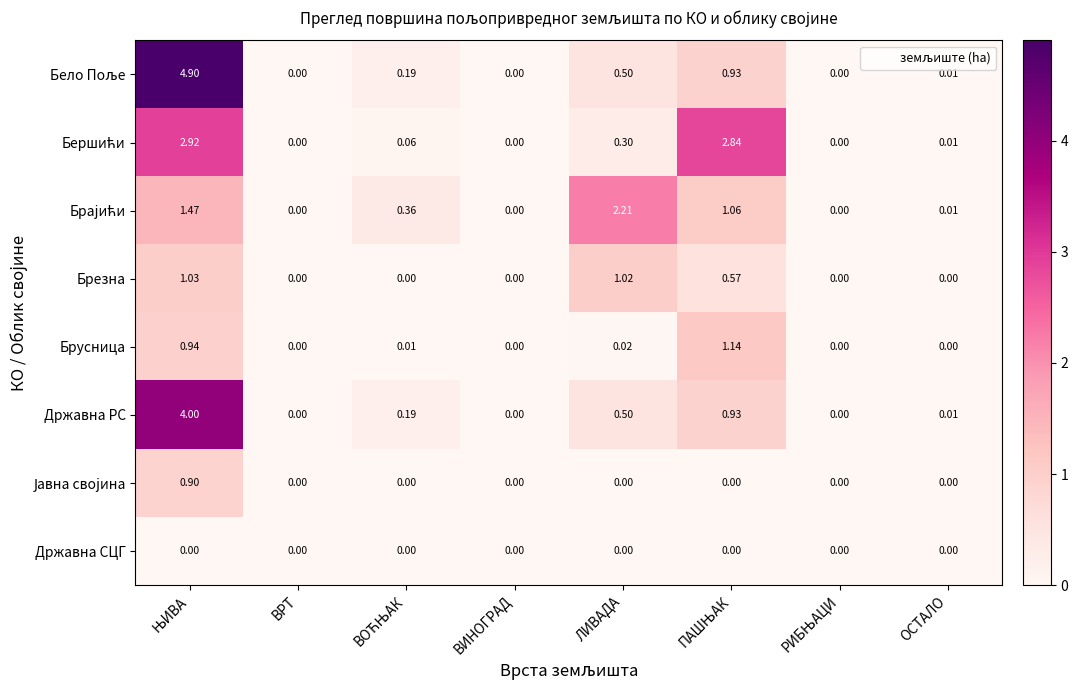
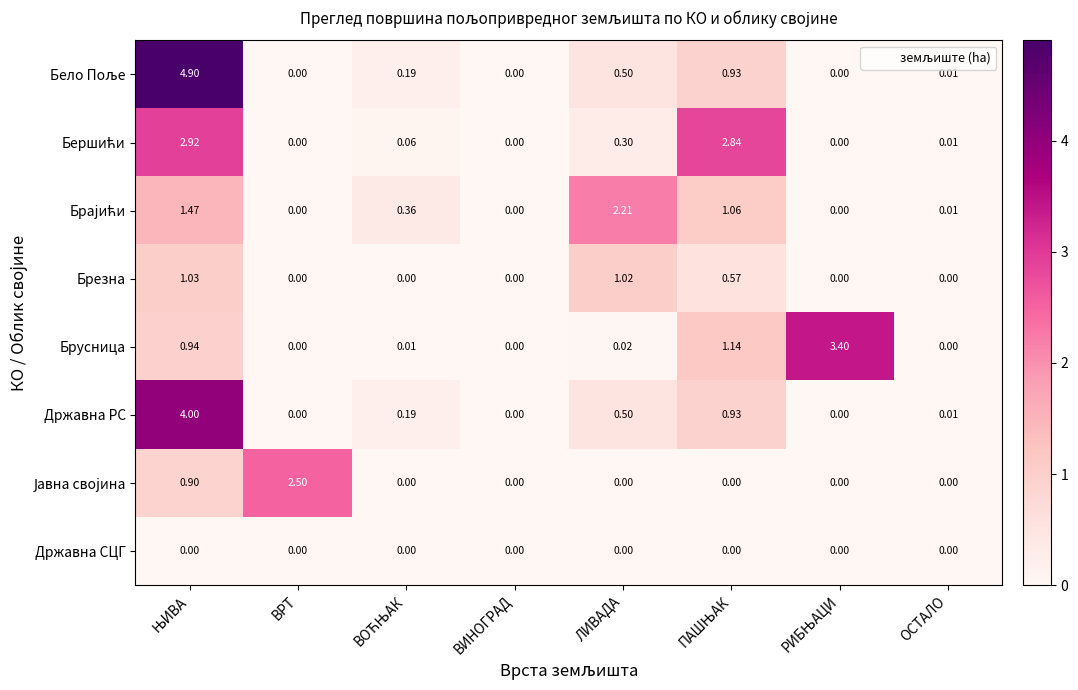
  {
    "Бело Поље": {
      "ЊИВА": 4.90,
      "ВРТ": 0.00,
      "ВОЋЊАК": 0.19,
      "ВИНОГРАД": 0.00,
      "ЛИВАДА": 0.50,
      "ПАШЊАК": 0.93,
      "РИБЊАЦИ": 0.00
    },
    "Бершићи": {
      "ЊИВА": 2.92,
      "ВРТ": 0.00,
      "ВОЋЊАК": 0.06,
      "ВИНОГРАД": 0.00,
      "ЛИВАДА": 0.30,
      "ПАШЊАК": 2.84,
      "РИБЊАЦИ": 0.00,
      "ОСТАЛО": 0.01
    },
    "Брајићи": {
      "ЊИВА": 1.47,
      "ВРТ": 0.00,
      "ВОЋЊАК": 0.36,
      "ВИНОГРАД": 0.00,
      "ЛИВАДА": 2.21,
      "ПАШЊАК": 1.06,
      "РИБЊАЦИ": 0.00,
      "ОСТАЛО": 0.01
    },
    "Брезна": {
      "ЊИВА": 1.03,
      "ВРТ": 0.00,
      "ВОЋЊАК": 0.00,
      "ВИНОГРАД": 0.00,
      "ЛИВАДА": 1.02,
      "ПАШЊАК": 0.57,
      "РИБЊАЦИ": 0.00,
      "ОСТАЛО": 0.00
    },
    "Брусница": {
      "ЊИВА": 0.94,
      "ВРТ": 0.00,
      "ВОЋЊАК": 0.01,
      "ВИНОГРАД": 0.00,
      "ЛИВАДА": 0.02,
      "ПАШЊАК": 1.14,
-     "РИБЊАЦИ": 0.00,
+     "РИБЊАЦИ": 3.40,
      "ОСТАЛО": 0.00
    },
    "Државна РС": {
      "ЊИВА": 4.00,
      "ВРТ": 0.00,
      "ВОЋЊАК": 0.19,
      "ВИНОГРАД": 0.00,
      "ЛИВАДА": 0.50,
      "ПАШЊАК": 0.93,
      "РИБЊАЦИ": 0.00,
      "ОСТАЛО": 0.01
    },
    "Јавна својина": {
      "ЊИВА": 0.90,
-     "ВРТ": 0.00,
+     "ВРТ": 2.50,
      "ВОЋЊАК": 0.00,
      "ВИНОГРАД": 0.00,
      "ЛИВАДА": 0.00,
      "ПАШЊАК": 0.00,
      "РИБЊАЦИ": 0.00,
      "ОСТАЛО": 0.00
    },
    "Државна СЦГ": {
      "ЊИВА": 0.00,
      "ВРТ": 0.00,
      "ВОЋЊАК": 0.00,
      "ВИНОГРАД": 0.00,
      "ЛИВАДА": 0.00,
      "ПАШЊАК": 0.00,
      "РИБЊАЦИ": 0.00,
      "ОСТАЛО": 0.00
    }
  }
